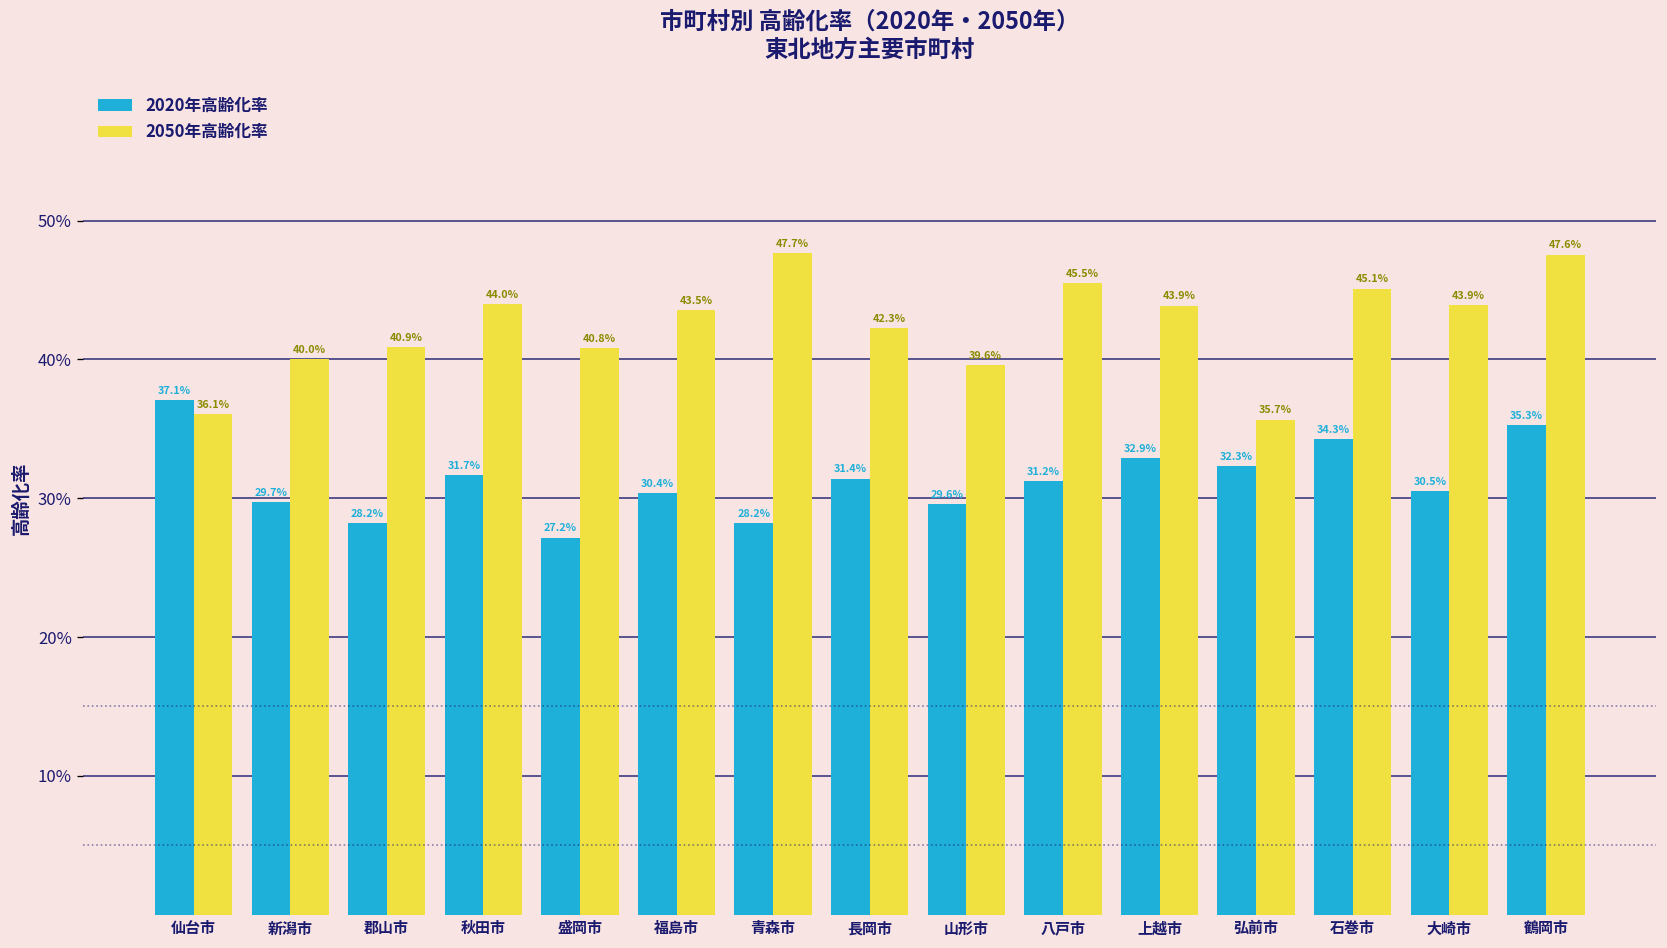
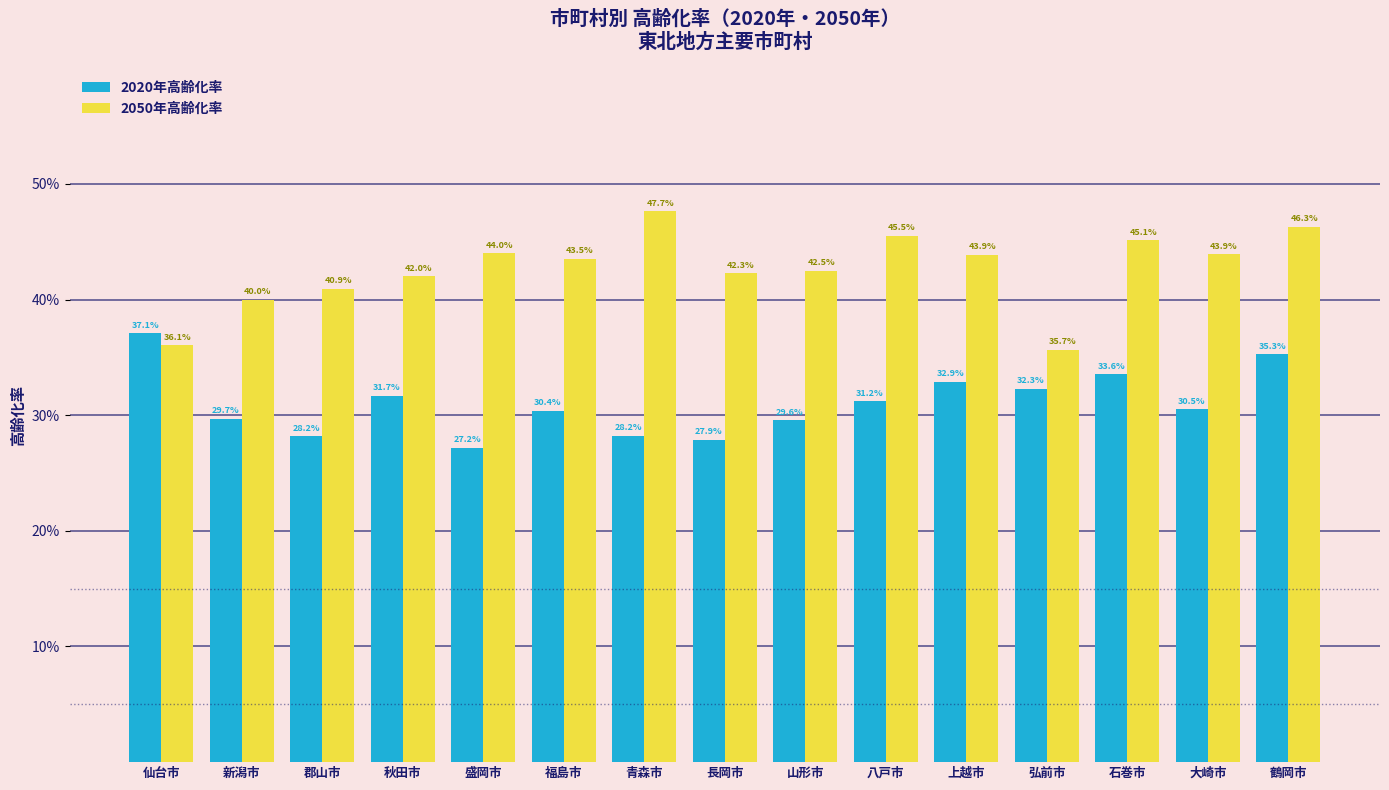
  {
    "2020年高齢化率": {
      "仙台市": "37.1%",
      "新潟市": "29.7%",
      "郡山市": "28.2%",
      "秋田市": "31.7%",
      "盛岡市": "27.2%",
      "福島市": "30.4%",
      "青森市": "28.2%",
-     "長岡市": "31.4%",
+     "長岡市": "27.9%",
      "山形市": "29.6%",
      "八戸市": "31.2%",
      "上越市": "32.9%",
      "弘前市": "32.3%",
-     "石巻市": "34.3%",
+     "石巻市": "33.6%",
      "大崎市": "30.5%",
      "鶴岡市": "35.3%"
    },
    "2050年高齢化率": {
      "仙台市": "36.1%",
      "新潟市": "40.0%",
      "郡山市": "40.9%",
-     "秋田市": "44.0%",
-     "盛岡市": "40.8%",
+     "秋田市": "42.0%",
+     "盛岡市": "44.0%",
      "福島市": "43.5%",
      "青森市": "47.7%",
      "長岡市": "42.3%",
-     "山形市": "39.6%",
+     "山形市": "42.5%",
      "八戸市": "45.5%",
      "上越市": "43.9%",
      "弘前市": "35.7%",
      "石巻市": "45.1%",
      "大崎市": "43.9%",
-     "鶴岡市": "47.6%"
+     "鶴岡市": "46.3%"
    }
  }
